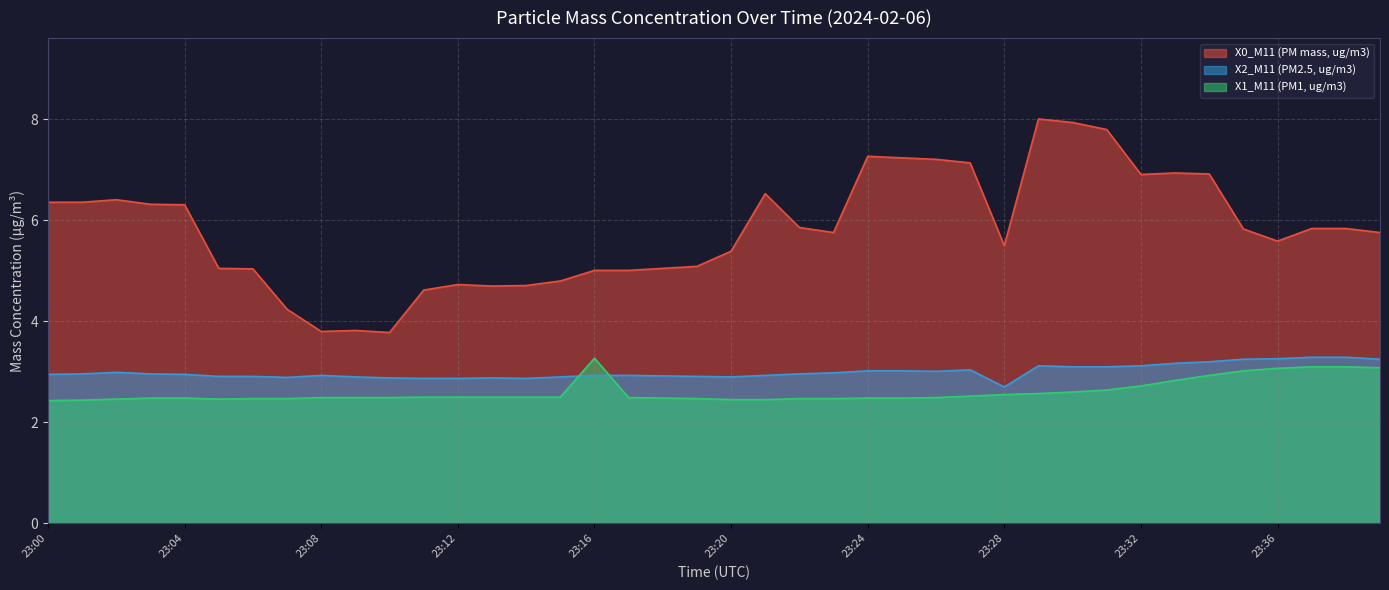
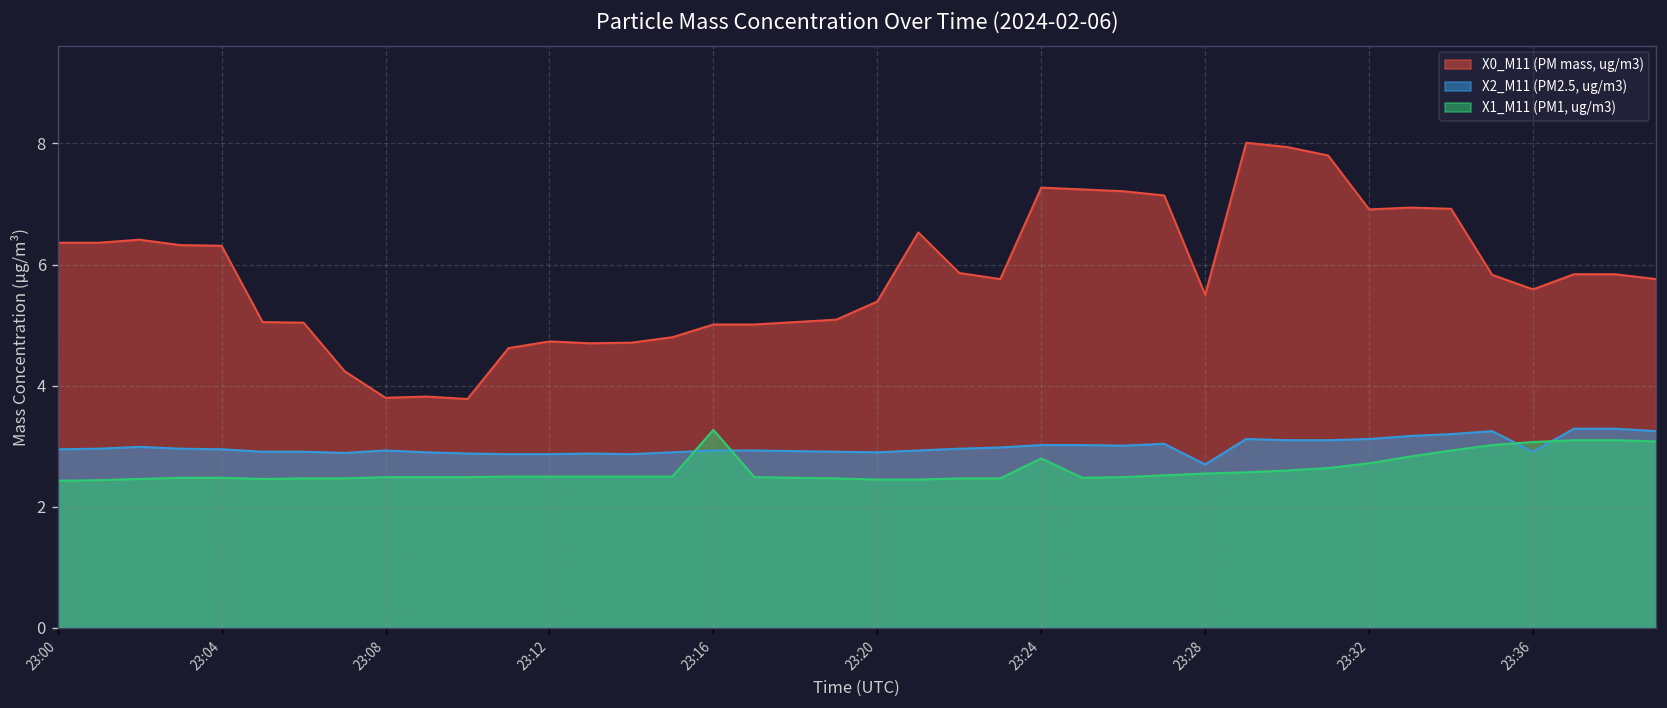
  {
    "X0_M11 (PM mass, ug/m3)": {
      "23:00": 6.4,
      "23:04": 6.3,
      "23:08": 3.8,
      "23:12": 4.7,
      "23:16": 5.0,
      "23:20": 5.4,
      "23:24": 7.3,
      "23:28": 5.5,
      "23:32": 6.9,
      "23:36": 5.6
    },
    "X2_M11 (PM2.5, ug/m3)": {
      "23:00": 3.0,
      "23:04": 3.0,
      "23:08": 2.9,
      "23:12": 2.9,
      "23:16": 2.9,
      "23:20": 2.9,
      "23:24": 3.0,
      "23:28": 2.7,
      "23:32": 3.1,
-     "23:36": 3.3
+     "23:36": 2.9
    },
    "X1_M11 (PM1, ug/m3)": {
      "23:00": 2.4,
      "23:04": 2.5,
      "23:08": 2.5,
      "23:12": 2.5,
      "23:16": 3.3,
      "23:20": 2.5,
-     "23:24": 2.5,
+     "23:24": 2.8,
      "23:28": 2.6,
      "23:32": 2.7,
      "23:36": 3.1
    }
  }
